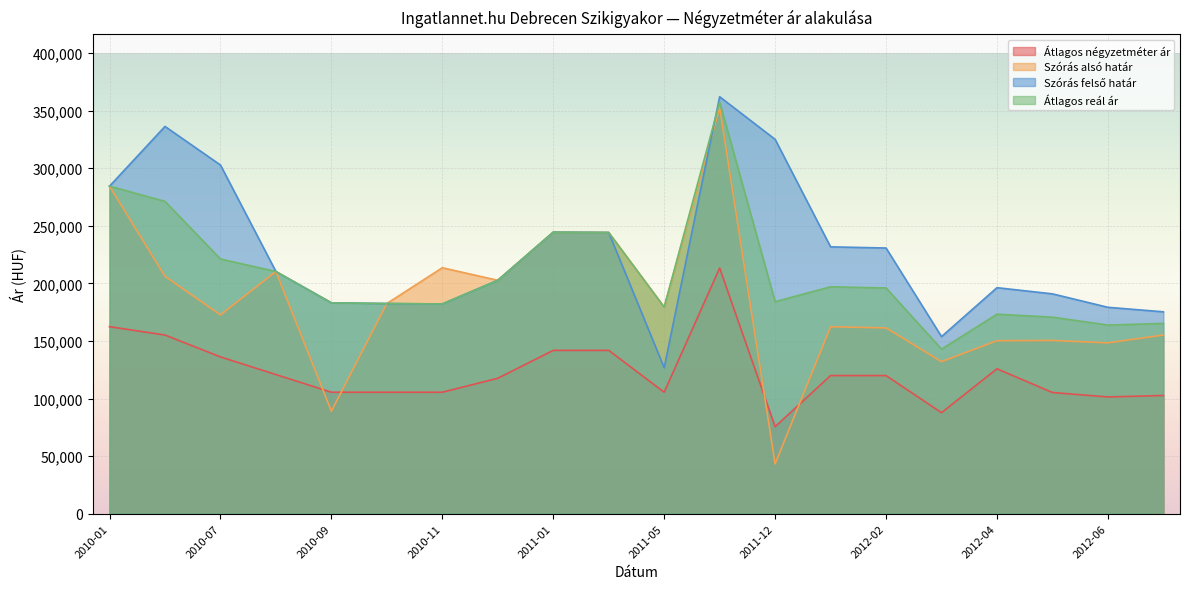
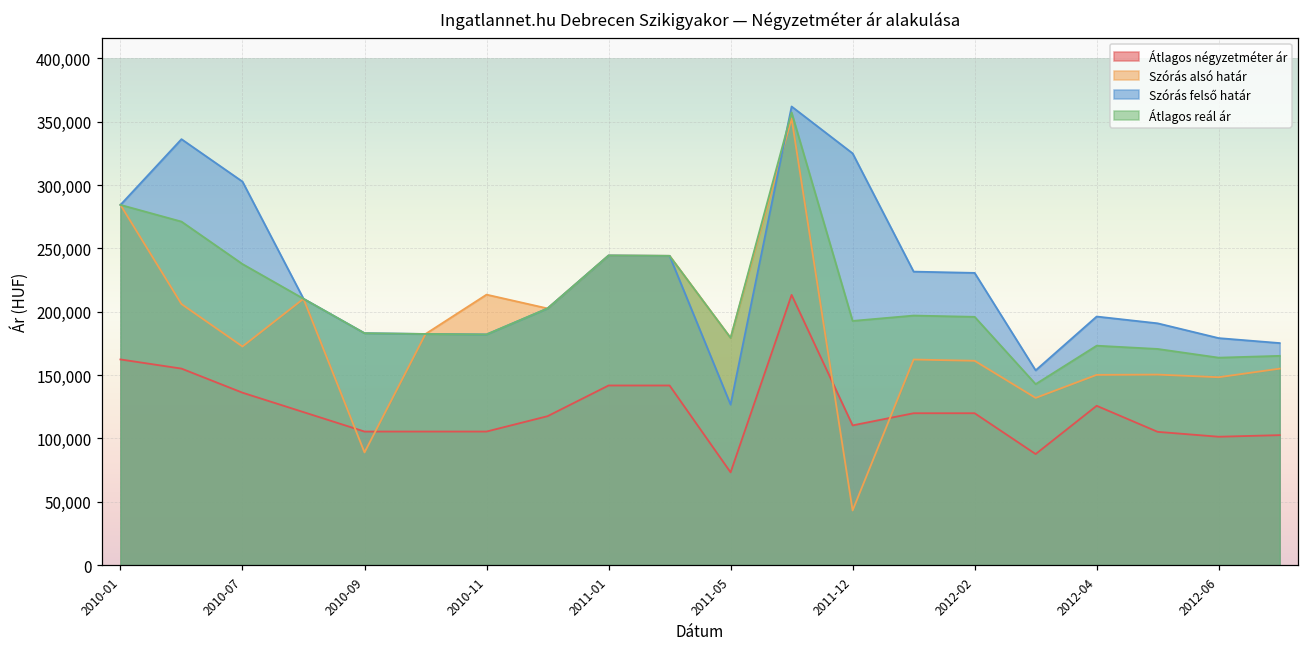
  {
    "Átlagos négyzetméter ár": {
      "2010-01": "162,000",
      "2010-07": "136,000",
      "2010-09": "105,000",
      "2010-11": "105,000",
      "2011-01": "142,000",
-     "2011-05": "105,000",
-     "2011-12": "76,000",
+     "2011-05": "73,000",
+     "2011-12": "110,000",
      "2012-02": "120,000",
      "2012-04": "126,000",
      "2012-06": "101,000"
    },
    "Szórás alsó határ": {
      "2010-07": "173,000",
      "2010-09": "89,000",
      "2010-11": "214,000",
      "2011-12": "43,000",
      "2012-02": "161,000",
      "2012-04": "150,000",
      "2012-06": "148,000"
    },
    "Szórás felső határ": {
      "2010-07": "303,000",
      "2011-05": "127,000",
      "2011-12": "325,000",
      "2012-02": "231,000",
      "2012-04": "196,000",
      "2012-06": "179,000"
    },
    "Átlagos reál ár": {
-     "2010-07": "221,000",
-     "2011-12": "184,000",
+     "2010-07": "238,000",
+     "2011-12": "193,000",
      "2012-02": "196,000",
      "2012-04": "173,000",
      "2012-06": "164,000"
    }
  }
